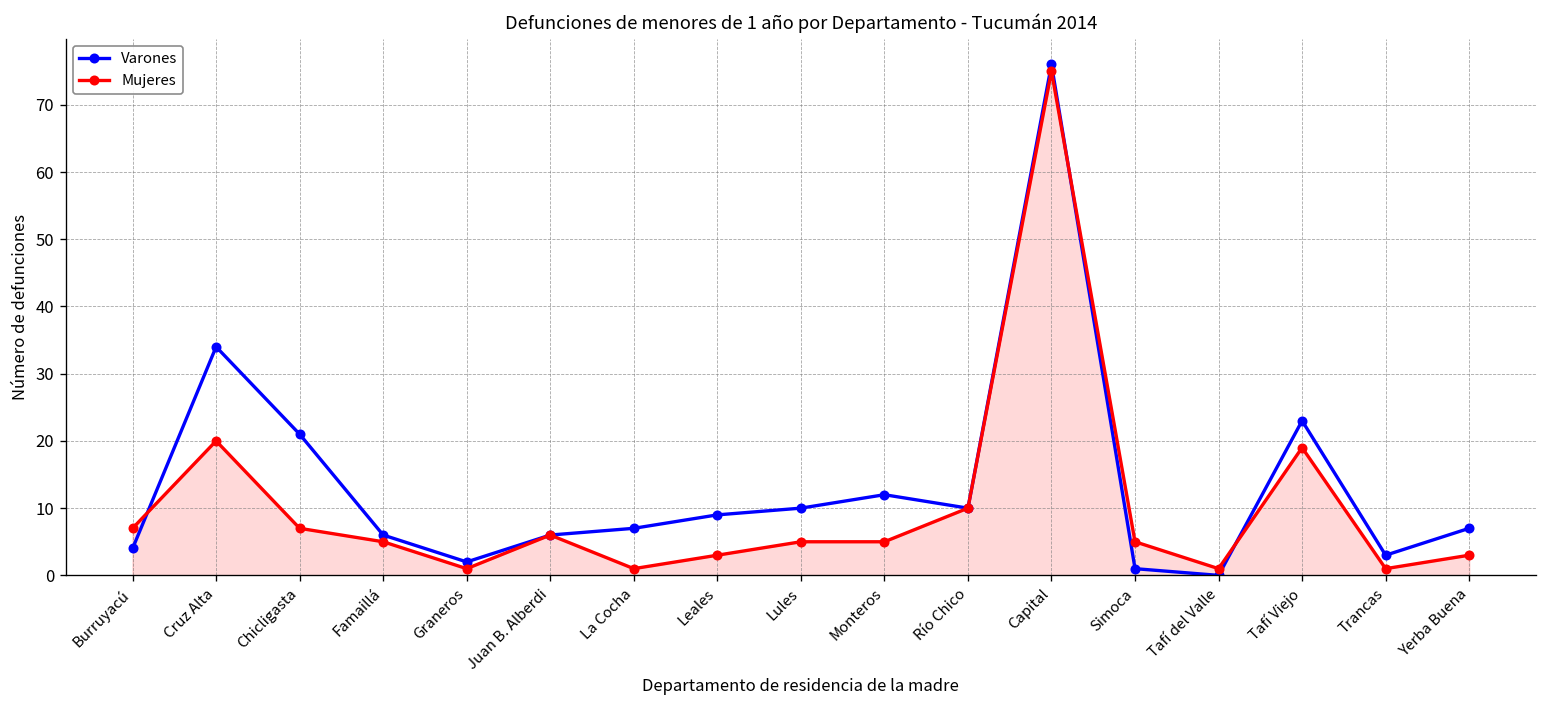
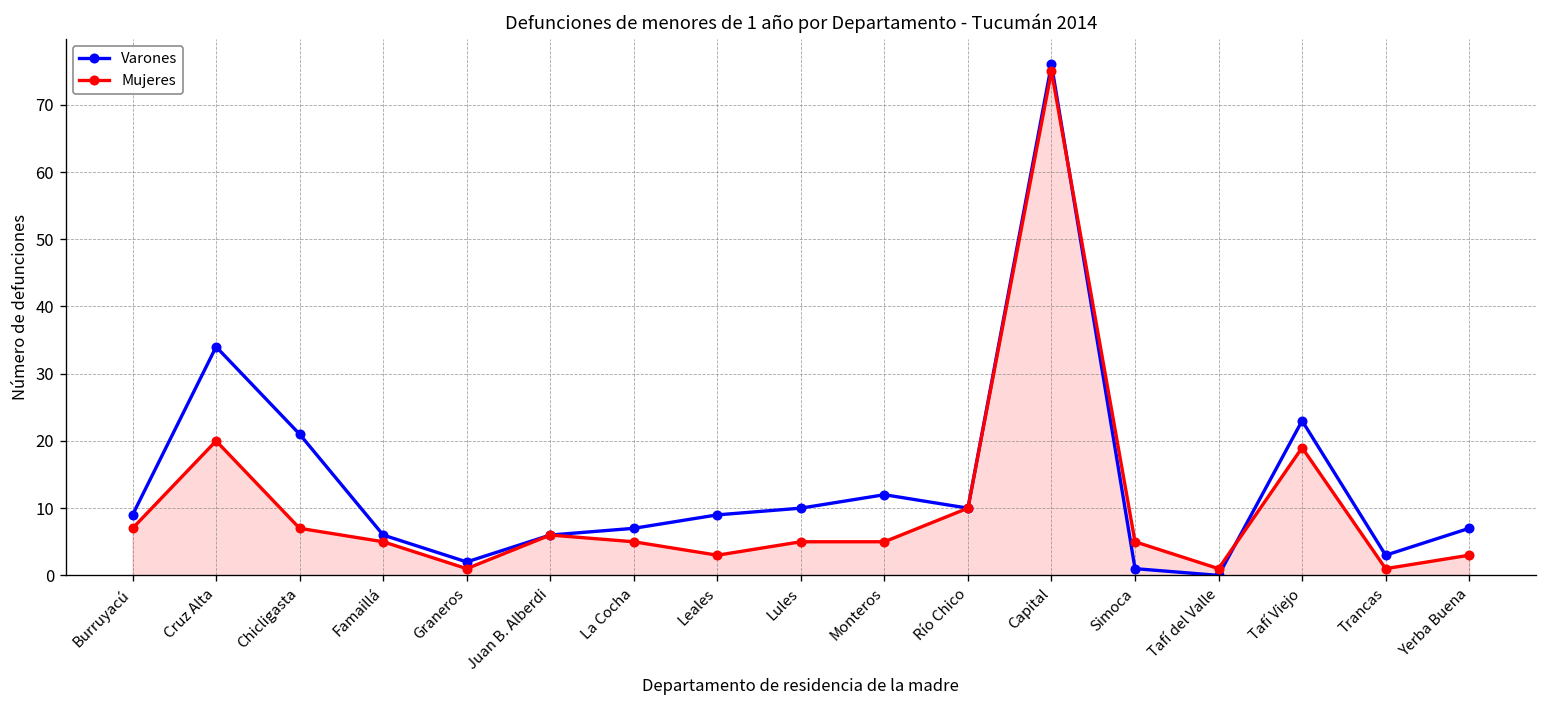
  {
    "Varones": {
-     "Burruyacú": 4,
+     "Burruyacú": 9,
      "Cruz Alta": 34,
      "Chicligasta": 21,
      "Famaillá": 6,
      "Graneros": 2,
      "La Cocha": 7,
      "Leales": 9,
      "Lules": 10,
      "Monteros": 12,
      "Capital": 76,
      "Simoca": 1,
      "Tafí del Valle": 0,
      "Tafí Viejo": 23,
      "Trancas": 3,
      "Yerba Buena": 7
    },
    "Mujeres": {
      "Burruyacú": 7,
      "Cruz Alta": 20,
      "Chicligasta": 7,
      "Famaillá": 5,
      "Graneros": 1,
-     "La Cocha": 1,
+     "La Cocha": 5,
      "Leales": 3,
      "Lules": 5,
      "Monteros": 5,
      "Capital": 75,
      "Simoca": 5,
      "Tafí del Valle": 1,
      "Tafí Viejo": 19,
      "Trancas": 1,
      "Yerba Buena": 3
    }
  }
